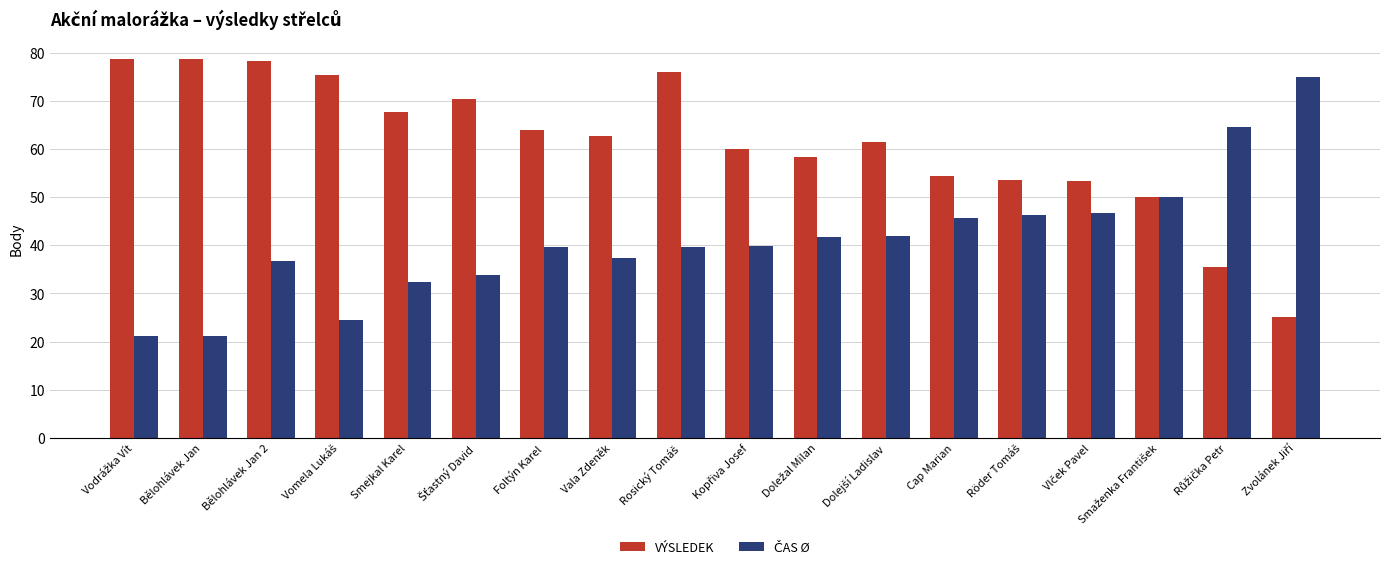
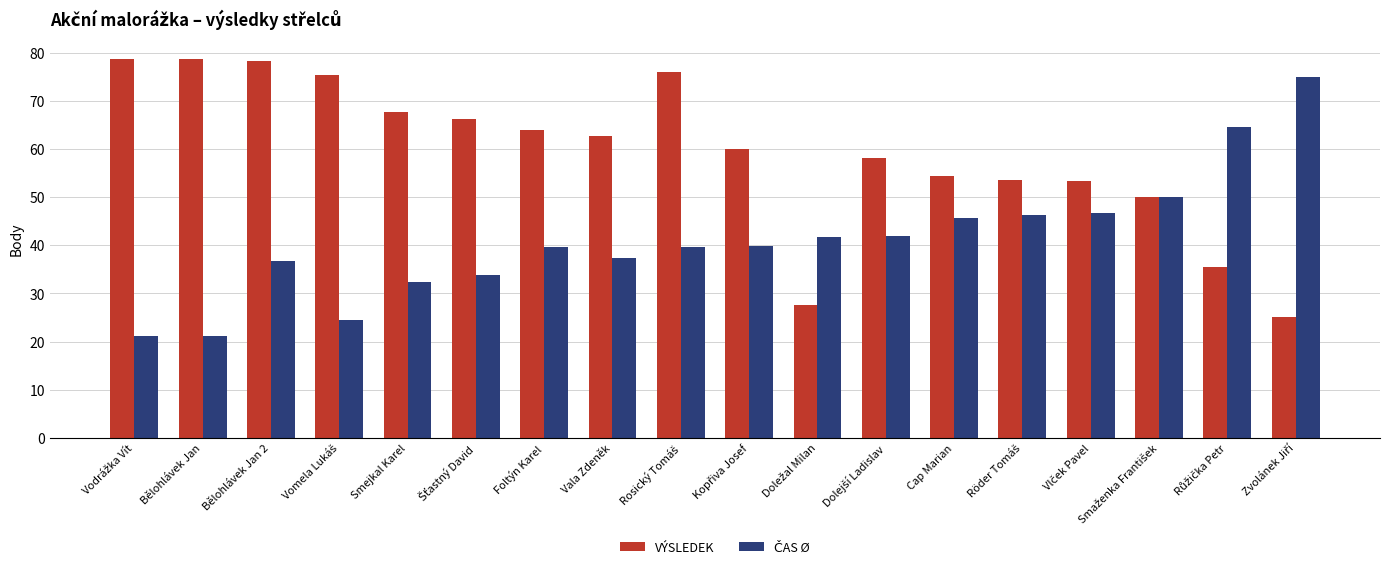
  {
    "VÝSLEDEK": {
      "Vodrážka Vít": 79,
      "Bělohlávek Jan": 79,
      "Bělohlávek Jan 2": 78,
      "Vomela Lukáš": 75,
      "Smejkal Karel": 68,
-     "Šťastný David": 70,
+     "Šťastný David": 66,
      "Foltýn Karel": 64,
      "Vala Zdeněk": 63,
      "Rosický Tomáš": 76,
      "Kopřiva Josef": 60,
-     "Doležal Milan": 58,
-     "Dolejší Ladislav": 61,
+     "Doležal Milan": 28,
+     "Dolejší Ladislav": 58,
      "Cap Marian": 54,
      "Röder Tomáš": 54,
      "Vlček Pavel": 53,
      "Smaženka František": 50,
      "Růžička Petr": 36,
      "Zvolánek Jiří": 25
    },
    "ČAS Ø": {
      "Vodrážka Vít": 21,
      "Bělohlávek Jan": 21,
      "Bělohlávek Jan 2": 37,
      "Vomela Lukáš": 25,
      "Smejkal Karel": 32,
      "Šťastný David": 34,
      "Foltýn Karel": 40,
      "Vala Zdeněk": 37,
      "Rosický Tomáš": 40,
      "Kopřiva Josef": 40,
      "Doležal Milan": 42,
      "Dolejší Ladislav": 42,
      "Cap Marian": 46,
      "Röder Tomáš": 46,
      "Vlček Pavel": 47,
      "Smaženka František": 50,
      "Růžička Petr": 64,
      "Zvolánek Jiří": 75
    }
  }
